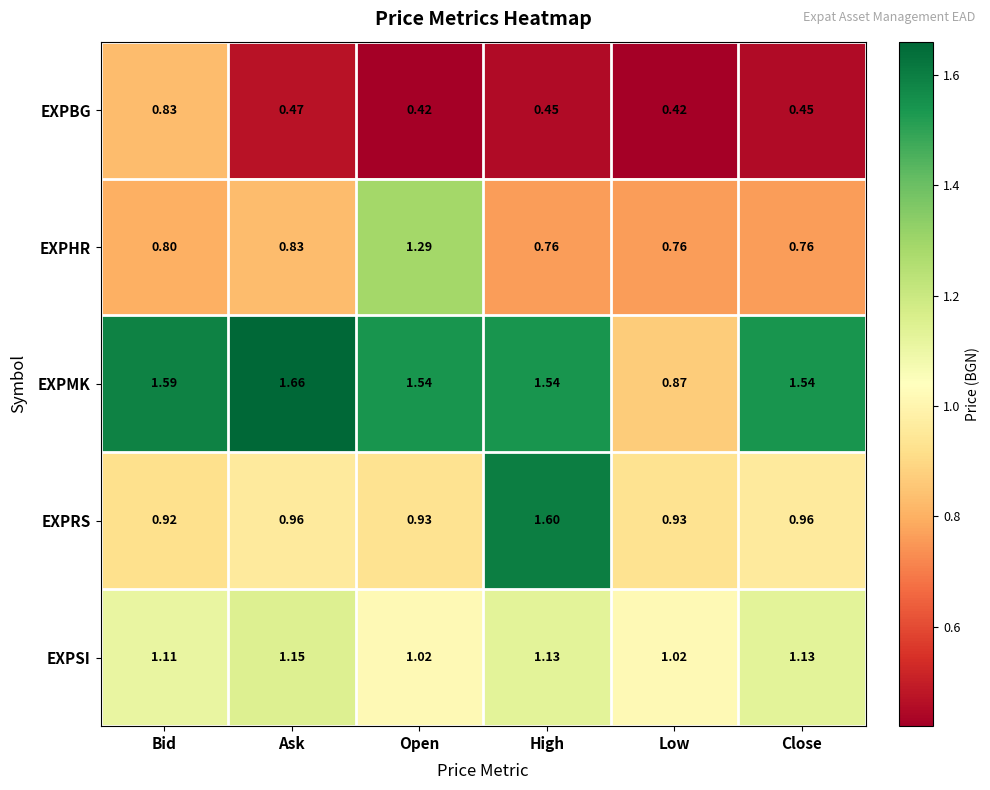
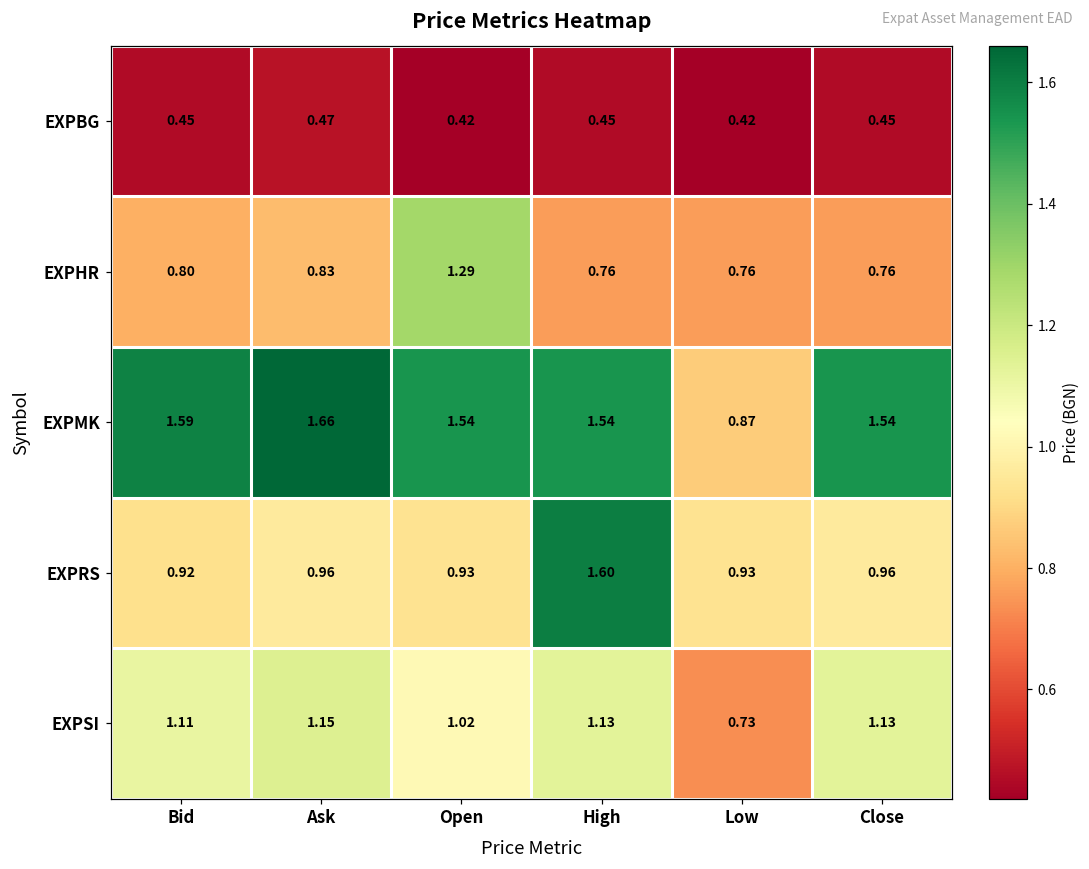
  {
    "EXPBG": {
-     "Bid": 0.83,
+     "Bid": 0.45,
      "Ask": 0.47,
      "Open": 0.42,
      "High": 0.45,
      "Low": 0.42,
      "Close": 0.45
    },
    "EXPHR": {
      "Bid": 0.80,
      "Ask": 0.83,
      "Open": 1.29,
      "High": 0.76,
      "Low": 0.76,
      "Close": 0.76
    },
    "EXPMK": {
      "Bid": 1.59,
      "Ask": 1.66,
      "Open": 1.54,
      "High": 1.54,
      "Low": 0.87,
      "Close": 1.54
    },
    "EXPRS": {
      "Bid": 0.92,
      "Ask": 0.96,
      "Open": 0.93,
      "High": 1.60,
      "Low": 0.93,
      "Close": 0.96
    },
    "EXPSI": {
      "Bid": 1.11,
      "Ask": 1.15,
      "Open": 1.02,
      "High": 1.13,
-     "Low": 1.02,
+     "Low": 0.73,
      "Close": 1.13
    }
  }
